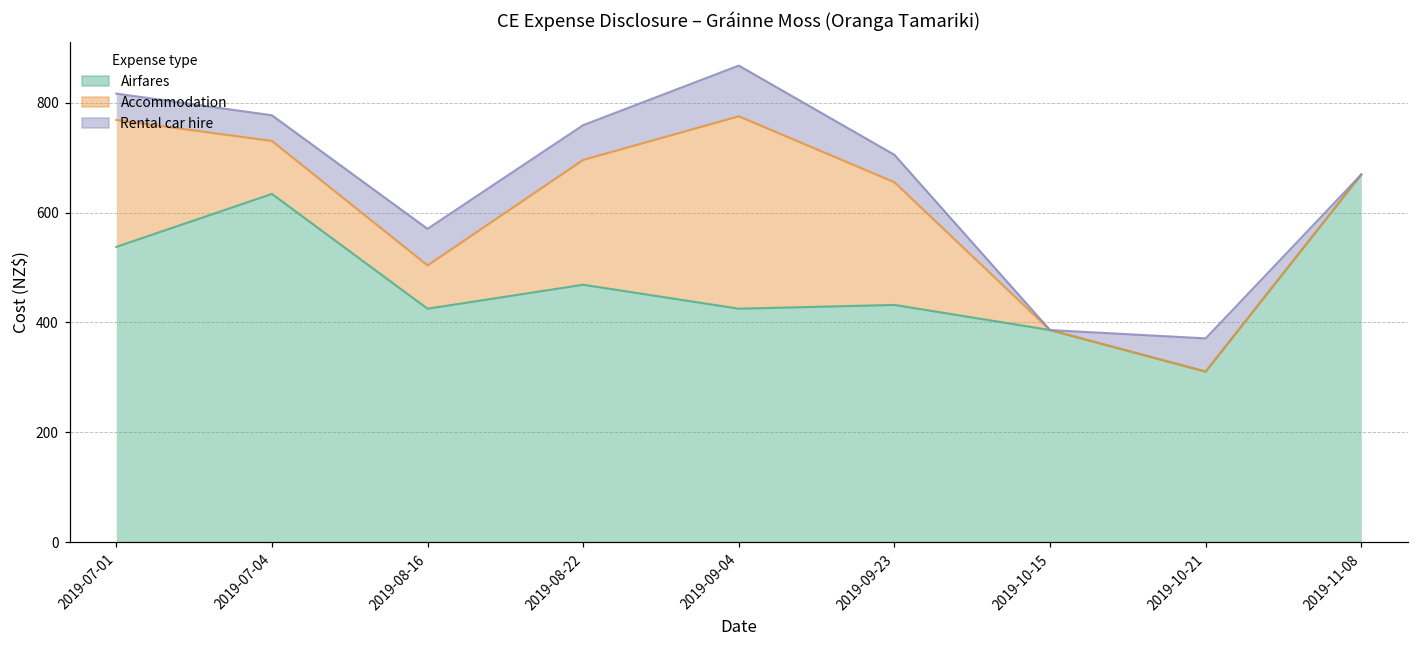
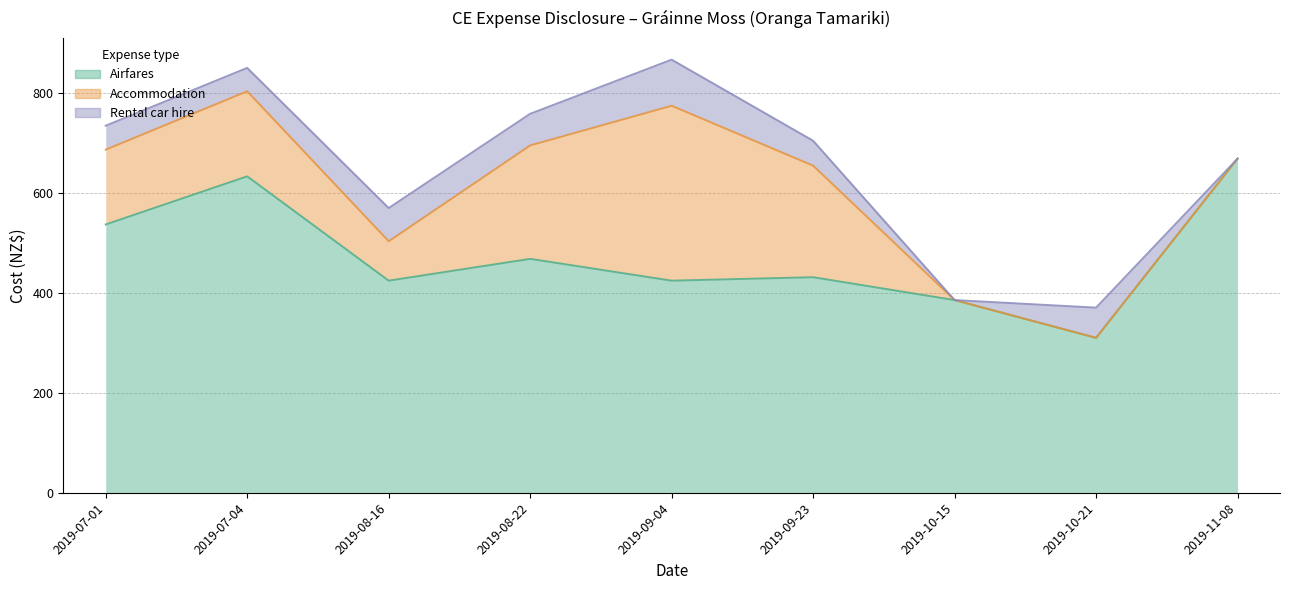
  {
    "Accommodation": {
-     "2019-07-01": 230,
-     "2019-07-04": 100,
+     "2019-07-01": 150,
+     "2019-07-04": 170,
      "2019-08-16": 80,
      "2019-08-22": 230,
      "2019-09-04": 350,
      "2019-09-23": 220
    }
  }
